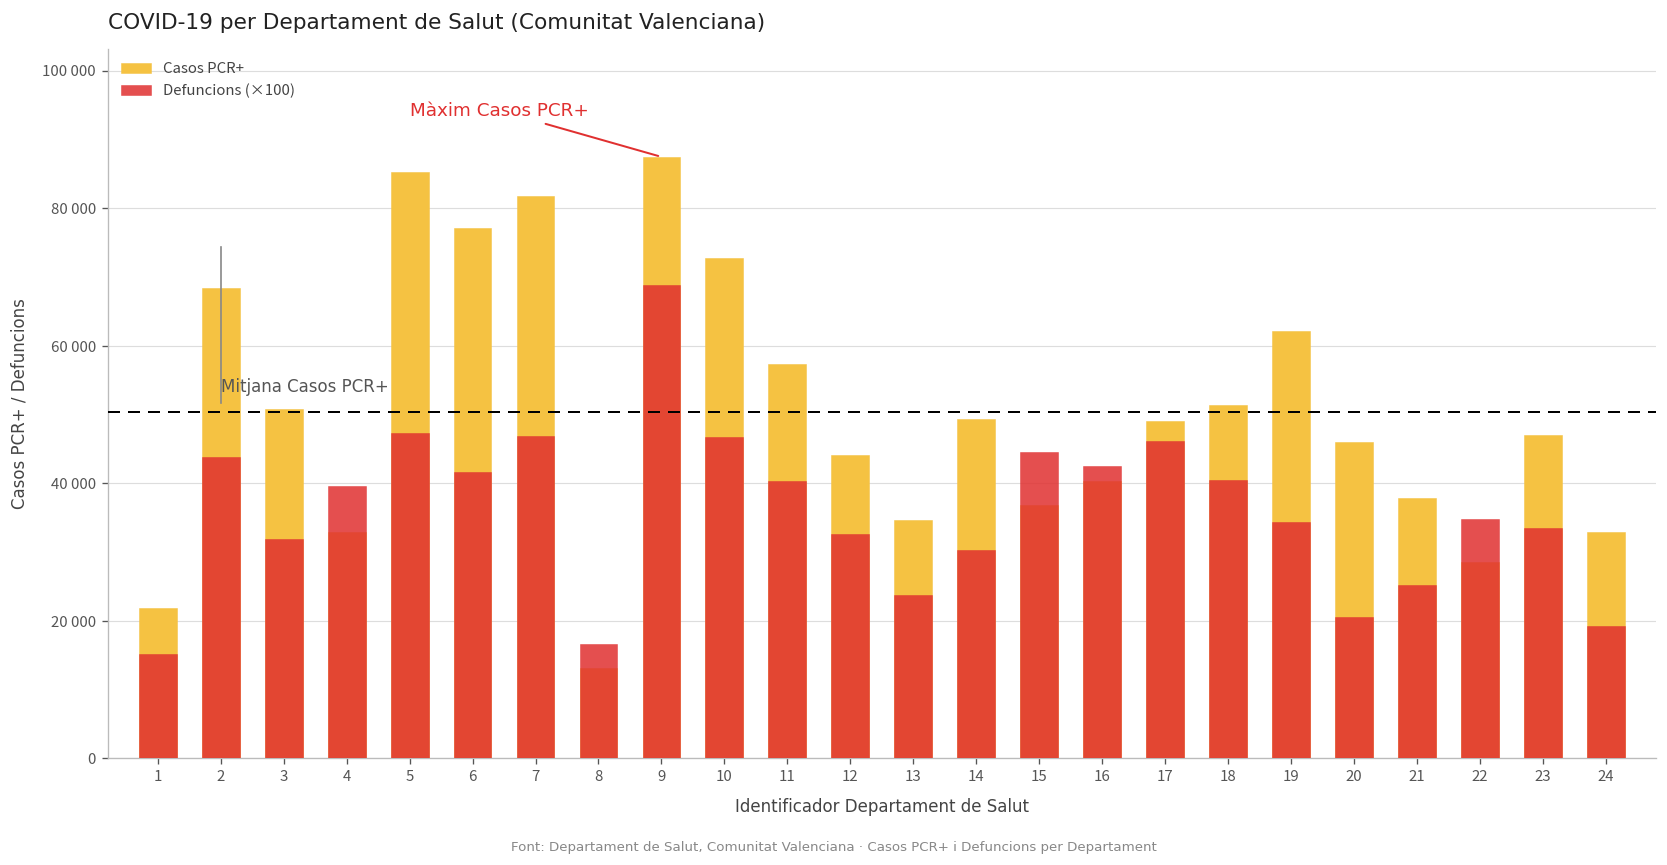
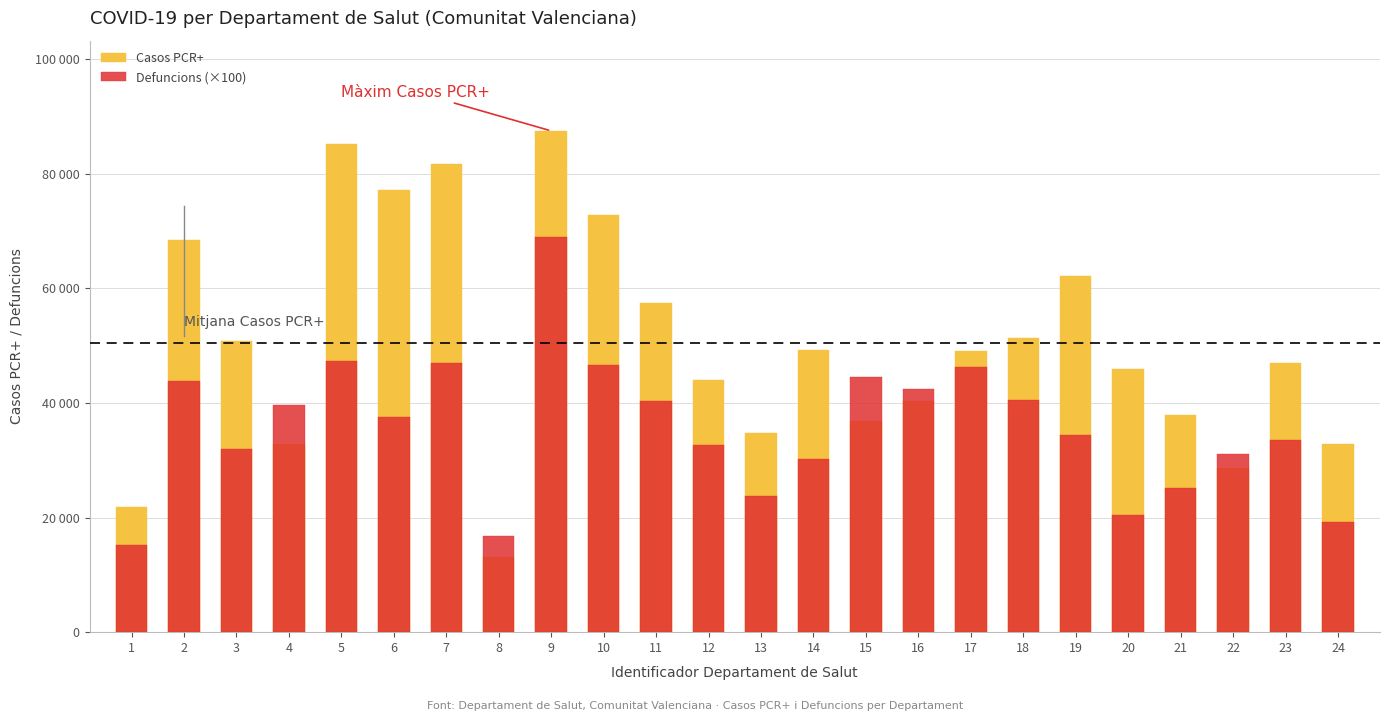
  {
    "Casos PCR+": {
      "1": 22000,
      "2": 68000,
      "3": 51000,
      "5": 85000,
      "6": 77000,
      "7": 82000,
      "9": 87000,
      "10": 73000,
      "11": 57000,
      "12": 44000,
      "13": 35000,
      "14": 49000,
      "17": 49000,
      "18": 51000,
      "19": 62000,
      "20": 46000,
      "21": 38000,
      "23": 47000,
      "24": 33000
    },
    "Defuncions (×100)": {
      "4": 40000,
-     "6": 42000,
+     "6": 38000,
      "8": 17000,
      "15": 45000,
      "16": 43000,
-     "22": 35000
+     "22": 31000
    }
  }
